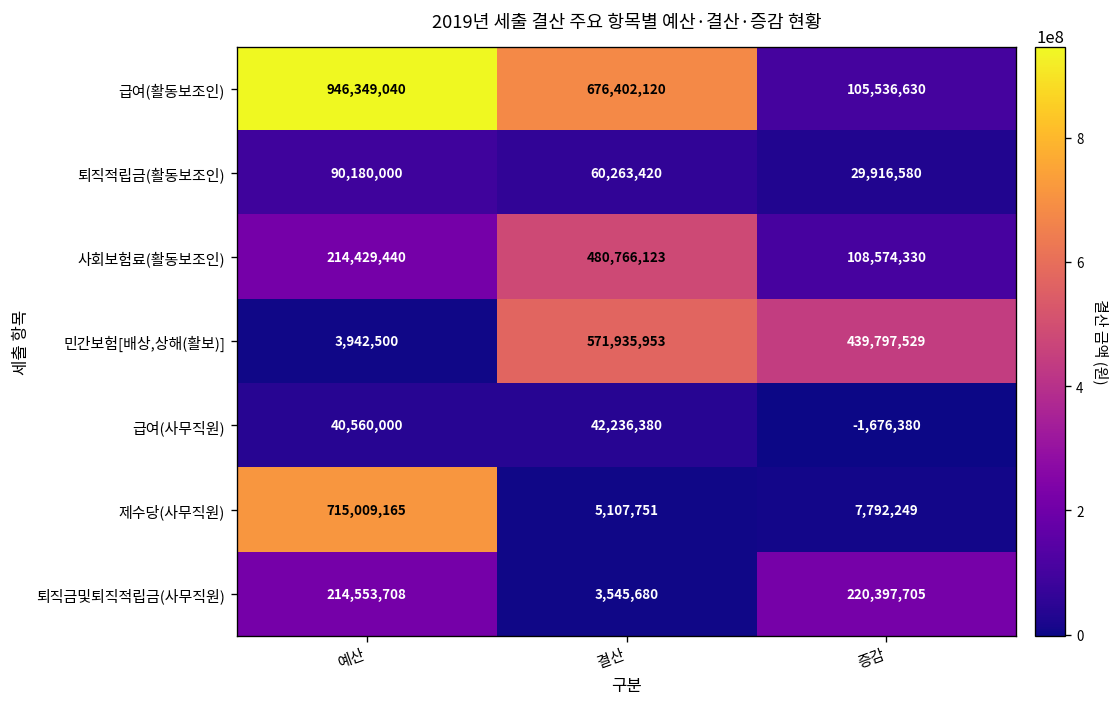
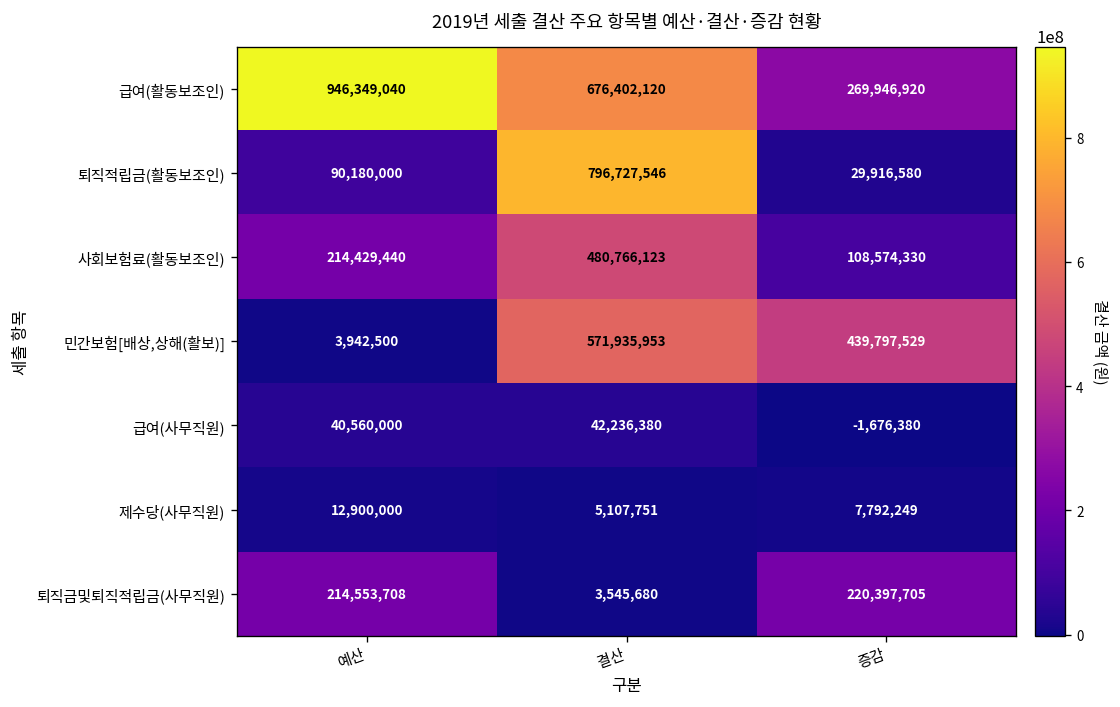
  {
    "급여(활동보조인)": {
      "예산": "946,349,040",
      "결산": "676,402,120",
-     "증감": "105,536,630"
+     "증감": "269,946,920"
    },
    "퇴직적립금(활동보조인)": {
      "예산": "90,180,000",
-     "결산": "60,263,420",
+     "결산": "796,727,546",
      "증감": "29,916,580"
    },
    "사회보험료(활동보조인)": {
      "예산": "214,429,440",
      "결산": "480,766,123",
      "증감": "108,574,330"
    },
    "민간보험[배상,상해(활보)]": {
      "예산": "3,942,500",
      "결산": "571,935,953",
      "증감": "439,797,529"
    },
    "급여(사무직원)": {
      "예산": "40,560,000",
      "결산": "42,236,380",
      "증감": "-1,676,380"
    },
    "제수당(사무직원)": {
-     "예산": "715,009,165",
+     "예산": "12,900,000",
      "결산": "5,107,751",
      "증감": "7,792,249"
    },
    "퇴직금및퇴직적립금(사무직원)": {
      "예산": "214,553,708",
      "결산": "3,545,680",
      "증감": "220,397,705"
    }
  }
